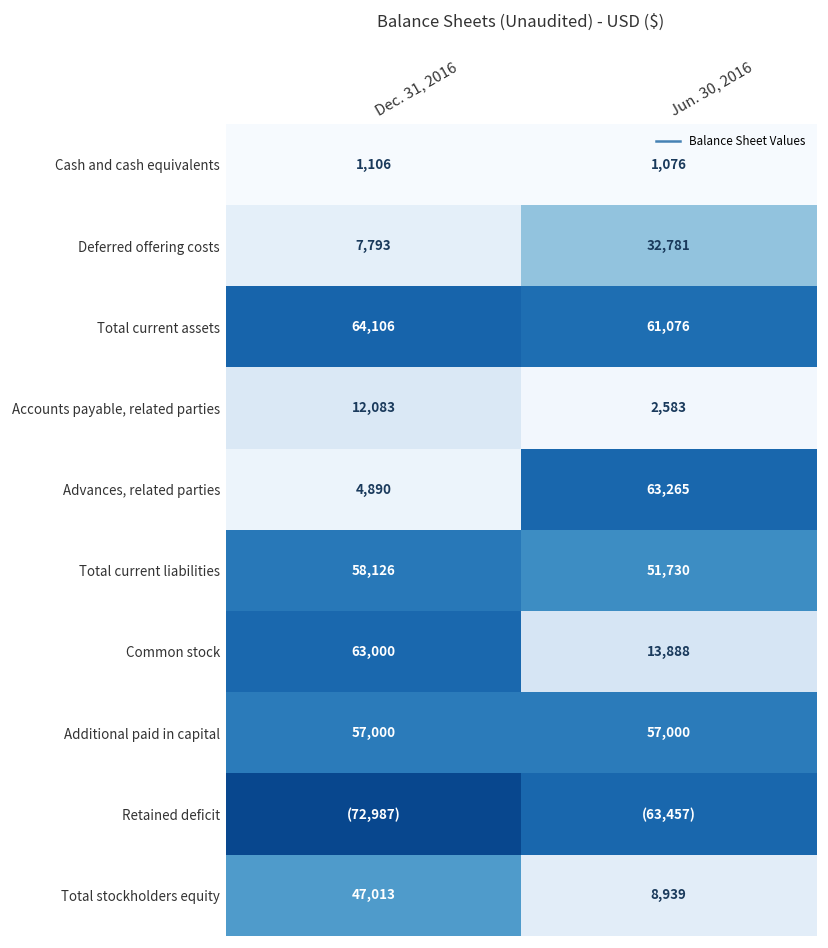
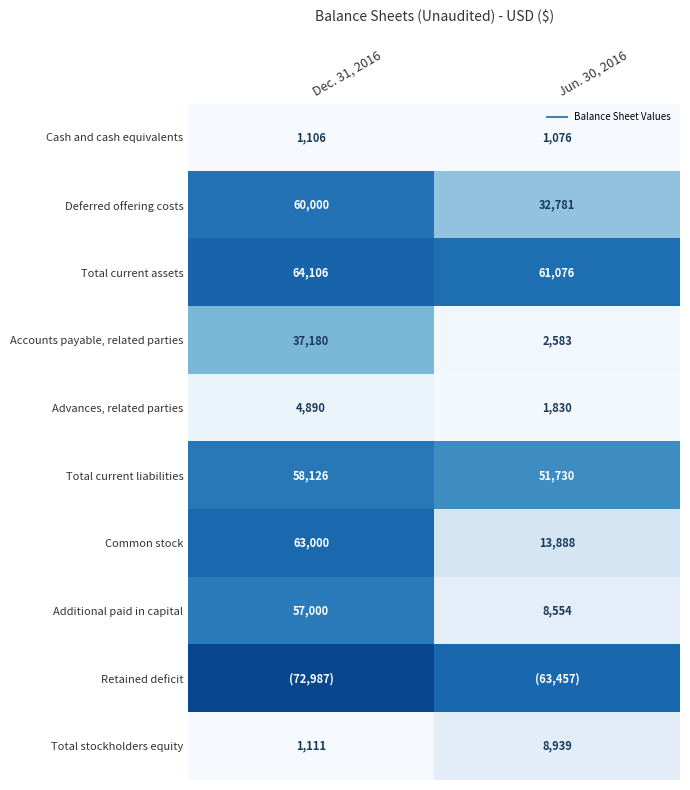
  {
    "Cash and cash equivalents": {
      "Dec. 31, 2016": "1,106",
      "Jun. 30, 2016": "1,076"
    },
    "Deferred offering costs": {
-     "Dec. 31, 2016": "7,793",
+     "Dec. 31, 2016": "60,000",
      "Jun. 30, 2016": "32,781"
    },
    "Total current assets": {
      "Dec. 31, 2016": "64,106",
      "Jun. 30, 2016": "61,076"
    },
    "Accounts payable, related parties": {
-     "Dec. 31, 2016": "12,083",
+     "Dec. 31, 2016": "37,180",
      "Jun. 30, 2016": "2,583"
    },
    "Advances, related parties": {
      "Dec. 31, 2016": "4,890",
-     "Jun. 30, 2016": "63,265"
+     "Jun. 30, 2016": "1,830"
    },
    "Total current liabilities": {
      "Dec. 31, 2016": "58,126",
      "Jun. 30, 2016": "51,730"
    },
    "Common stock": {
      "Dec. 31, 2016": "63,000",
      "Jun. 30, 2016": "13,888"
    },
    "Additional paid in capital": {
      "Dec. 31, 2016": "57,000",
-     "Jun. 30, 2016": "57,000"
+     "Jun. 30, 2016": "8,554"
    },
    "Retained deficit": {
      "Dec. 31, 2016": "(72,987)",
      "Jun. 30, 2016": "(63,457)"
    },
    "Total stockholders equity": {
-     "Dec. 31, 2016": "47,013",
+     "Dec. 31, 2016": "1,111",
      "Jun. 30, 2016": "8,939"
    }
  }
